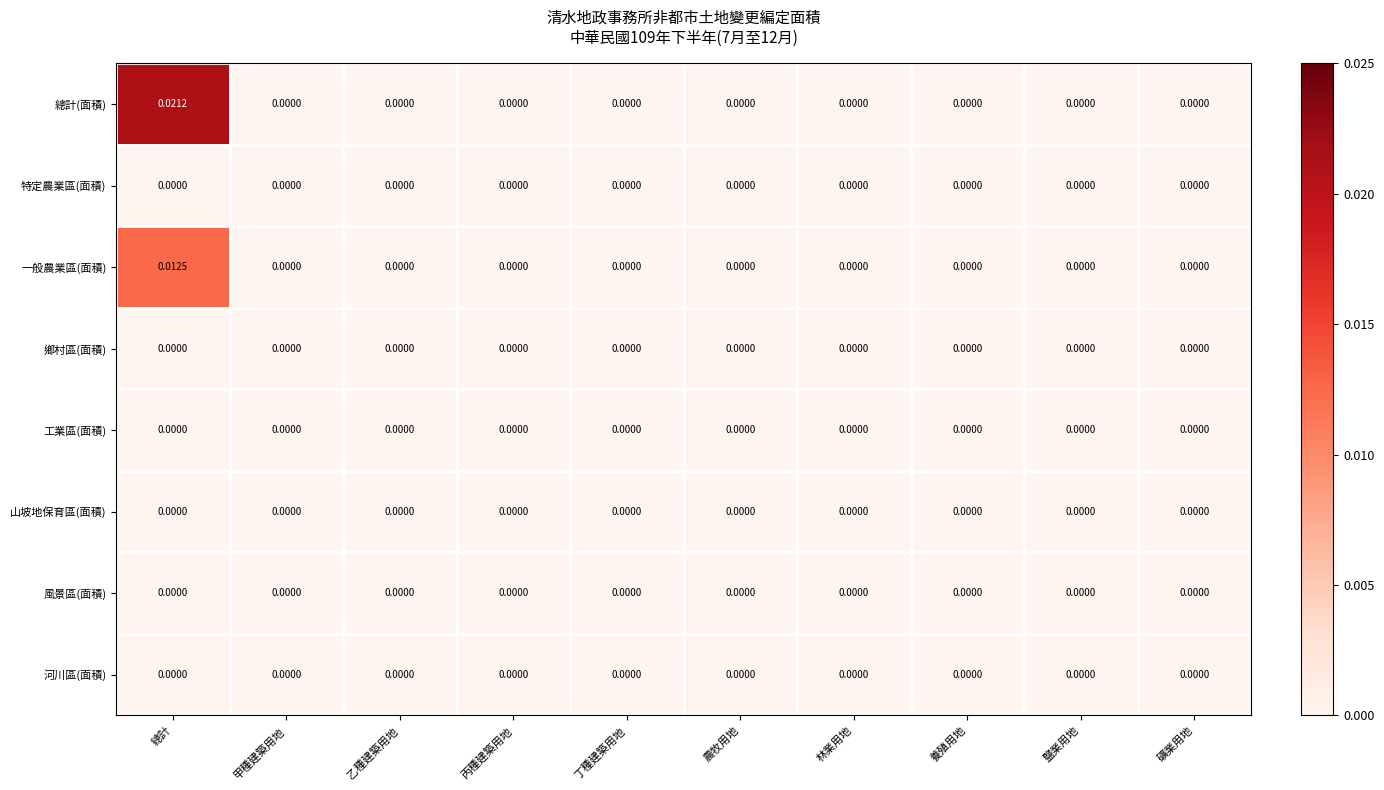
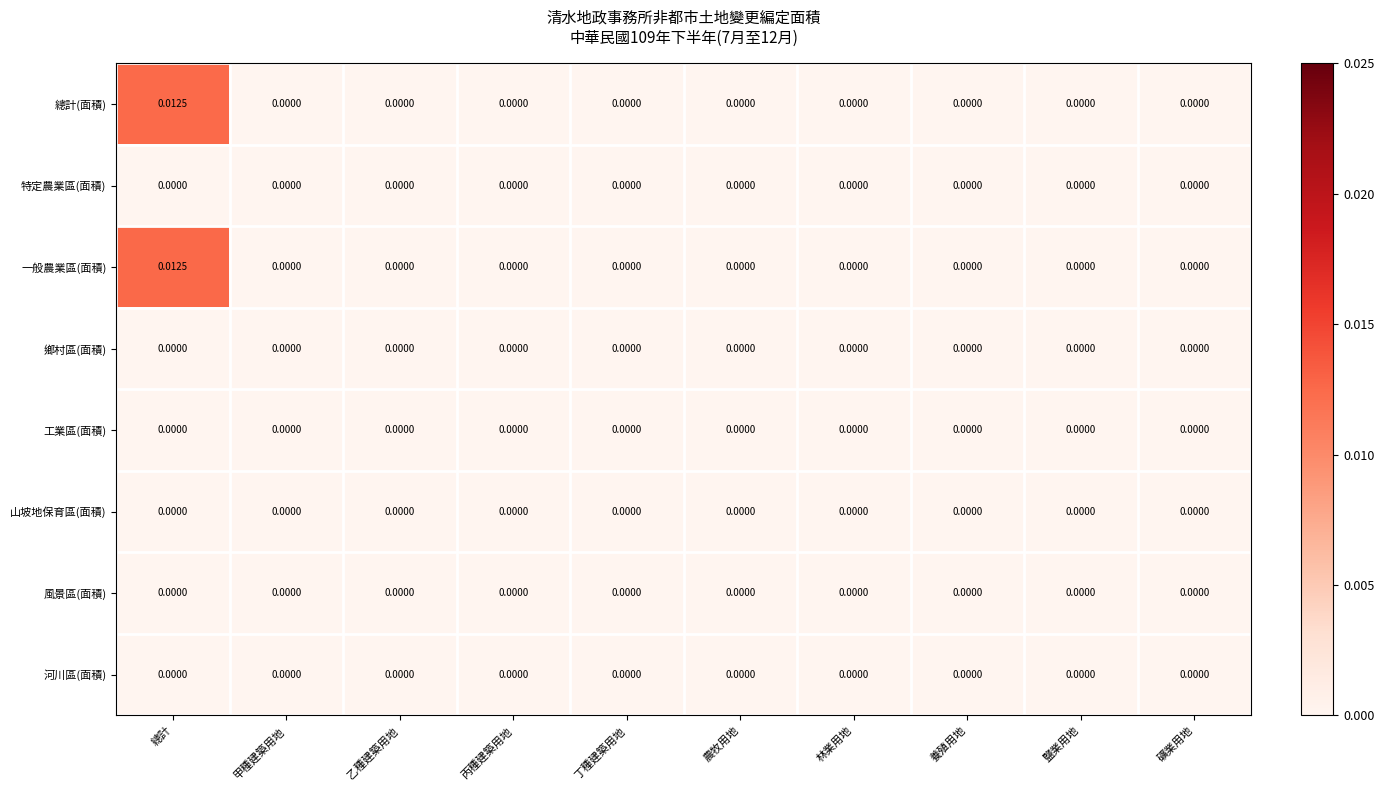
  {
    "總計(面積)": {
-     "總計": 0.0212,
+     "總計": 0.0125,
      "甲種建築用地": 0.0000,
      "乙種建築用地": 0.0000,
      "丙種建築用地": 0.0000,
      "丁種建築用地": 0.0000,
      "農牧用地": 0.0000,
      "林業用地": 0.0000,
      "養殖用地": 0.0000,
      "鹽業用地": 0.0000,
      "礦業用地": 0.0000
    },
    "特定農業區(面積)": {
      "總計": 0.0000,
      "甲種建築用地": 0.0000,
      "乙種建築用地": 0.0000,
      "丙種建築用地": 0.0000,
      "丁種建築用地": 0.0000,
      "農牧用地": 0.0000,
      "林業用地": 0.0000,
      "養殖用地": 0.0000,
      "鹽業用地": 0.0000,
      "礦業用地": 0.0000
    },
    "一般農業區(面積)": {
      "總計": 0.0125,
      "甲種建築用地": 0.0000,
      "乙種建築用地": 0.0000,
      "丙種建築用地": 0.0000,
      "丁種建築用地": 0.0000,
      "農牧用地": 0.0000,
      "林業用地": 0.0000,
      "養殖用地": 0.0000,
      "鹽業用地": 0.0000,
      "礦業用地": 0.0000
    },
    "鄉村區(面積)": {
      "總計": 0.0000,
      "甲種建築用地": 0.0000,
      "乙種建築用地": 0.0000,
      "丙種建築用地": 0.0000,
      "丁種建築用地": 0.0000,
      "農牧用地": 0.0000,
      "林業用地": 0.0000,
      "養殖用地": 0.0000,
      "鹽業用地": 0.0000,
      "礦業用地": 0.0000
    },
    "工業區(面積)": {
      "總計": 0.0000,
      "甲種建築用地": 0.0000,
      "乙種建築用地": 0.0000,
      "丙種建築用地": 0.0000,
      "丁種建築用地": 0.0000,
      "農牧用地": 0.0000,
      "林業用地": 0.0000,
      "養殖用地": 0.0000,
      "鹽業用地": 0.0000,
      "礦業用地": 0.0000
    },
    "山坡地保育區(面積)": {
      "總計": 0.0000,
      "甲種建築用地": 0.0000,
      "乙種建築用地": 0.0000,
      "丙種建築用地": 0.0000,
      "丁種建築用地": 0.0000,
      "農牧用地": 0.0000,
      "林業用地": 0.0000,
      "養殖用地": 0.0000,
      "鹽業用地": 0.0000,
      "礦業用地": 0.0000
    },
    "風景區(面積)": {
      "總計": 0.0000,
      "甲種建築用地": 0.0000,
      "乙種建築用地": 0.0000,
      "丙種建築用地": 0.0000,
      "丁種建築用地": 0.0000,
      "農牧用地": 0.0000,
      "林業用地": 0.0000,
      "養殖用地": 0.0000,
      "鹽業用地": 0.0000,
      "礦業用地": 0.0000
    },
    "河川區(面積)": {
      "總計": 0.0000,
      "甲種建築用地": 0.0000,
      "乙種建築用地": 0.0000,
      "丙種建築用地": 0.0000,
      "丁種建築用地": 0.0000,
      "農牧用地": 0.0000,
      "林業用地": 0.0000,
      "養殖用地": 0.0000,
      "鹽業用地": 0.0000,
      "礦業用地": 0.0000
    }
  }
